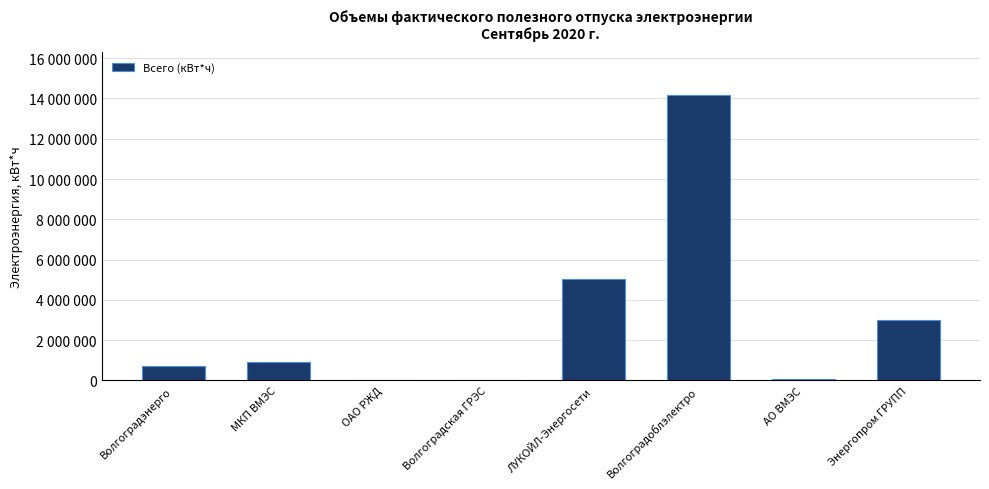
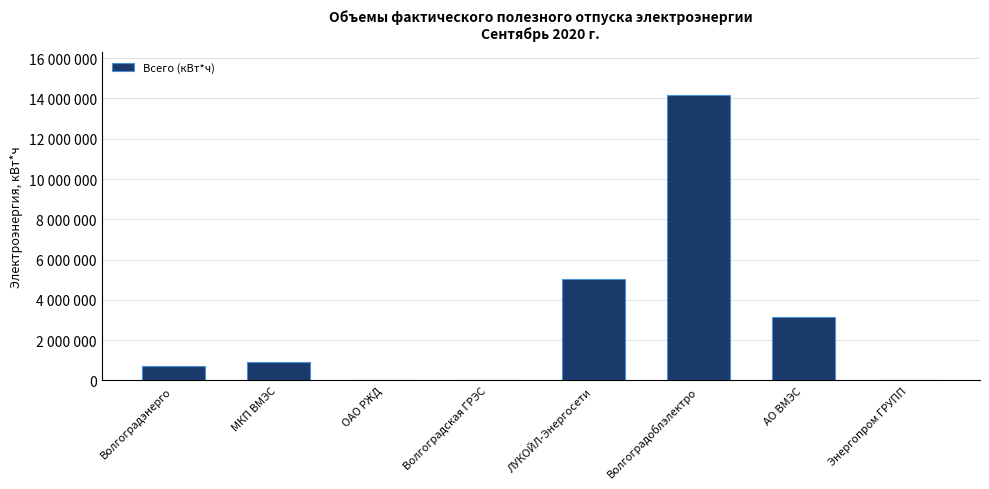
  {
    "Волгоградэнерго": 700000,
    "МКП ВМЭС": 900000,
    "ЛУКОЙЛ-Энергосети": 5100000,
    "Волгоградоблэлектро": 14200000,
-   "АО ВМЭС": 100000,
-   "Энергопром ГРУПП": 3000000
+   "АО ВМЭС": 3200000,
+   "Энергопром ГРУПП": 0
  }
